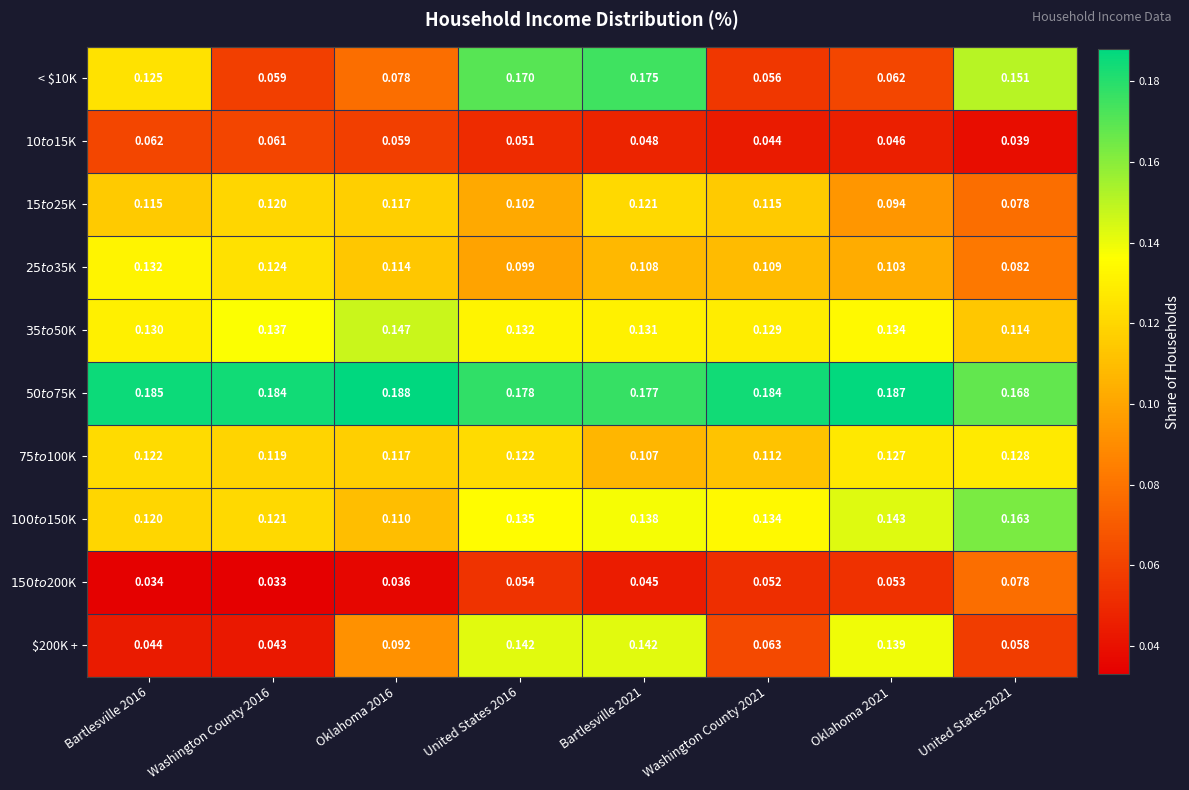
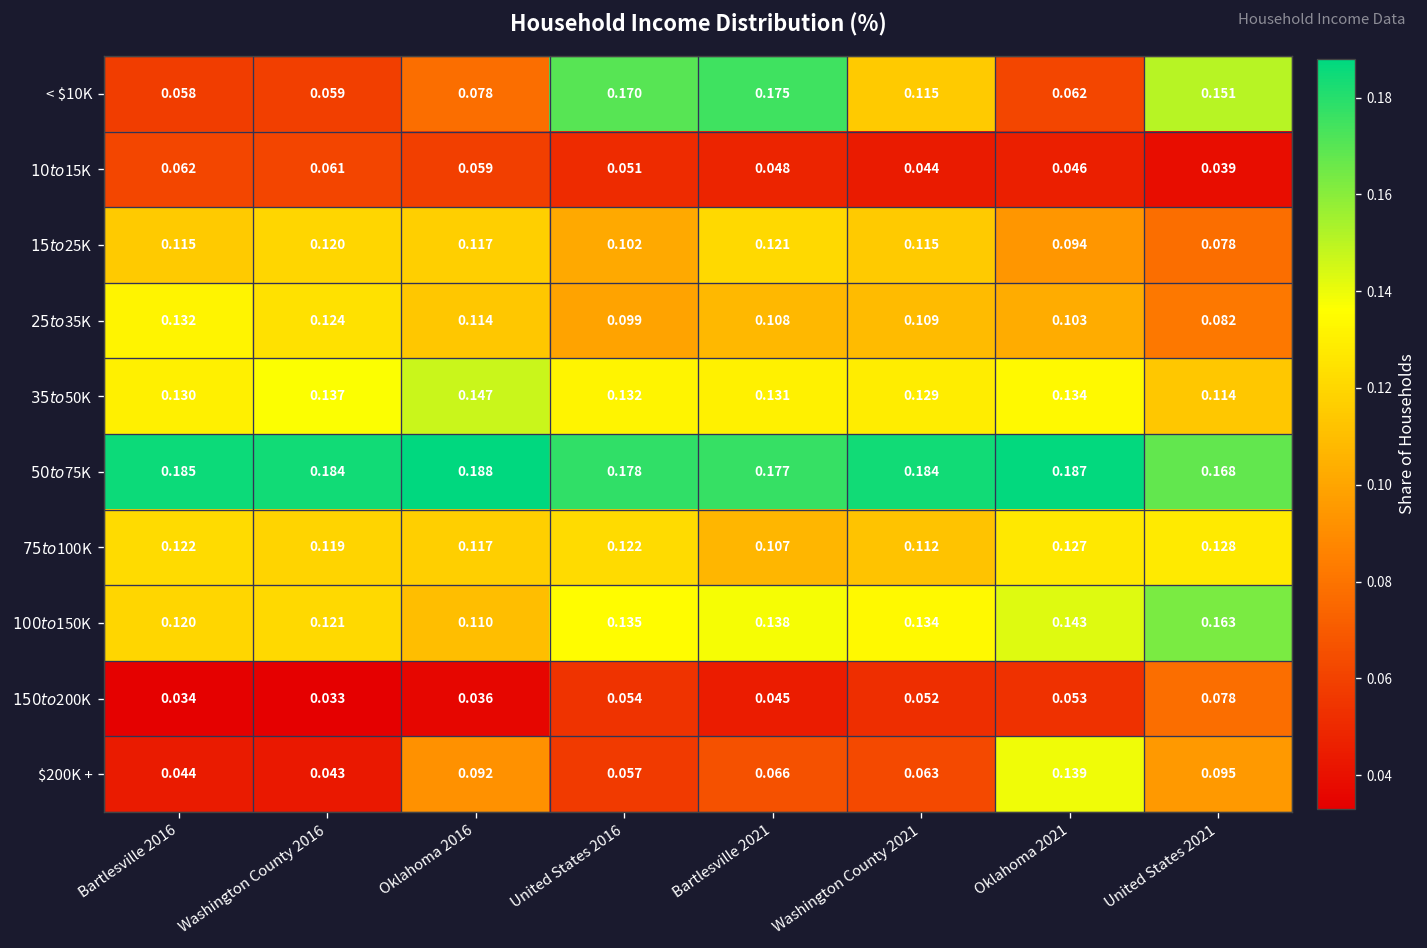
  {
    "< $10K": {
-     "Bartlesville 2016": 0.125,
+     "Bartlesville 2016": 0.058,
      "Washington County 2016": 0.059,
      "Oklahoma 2016": 0.078,
      "United States 2016": 0.170,
      "Bartlesville 2021": 0.175,
-     "Washington County 2021": 0.056,
+     "Washington County 2021": 0.115,
      "Oklahoma 2021": 0.062,
      "United States 2021": 0.151
    },
    "$200K +": {
      "Bartlesville 2016": 0.044,
      "Washington County 2016": 0.043,
      "Oklahoma 2016": 0.092,
-     "United States 2016": 0.142,
-     "Bartlesville 2021": 0.142,
+     "United States 2016": 0.057,
+     "Bartlesville 2021": 0.066,
      "Washington County 2021": 0.063,
      "Oklahoma 2021": 0.139,
-     "United States 2021": 0.058
+     "United States 2021": 0.095
    }
  }
